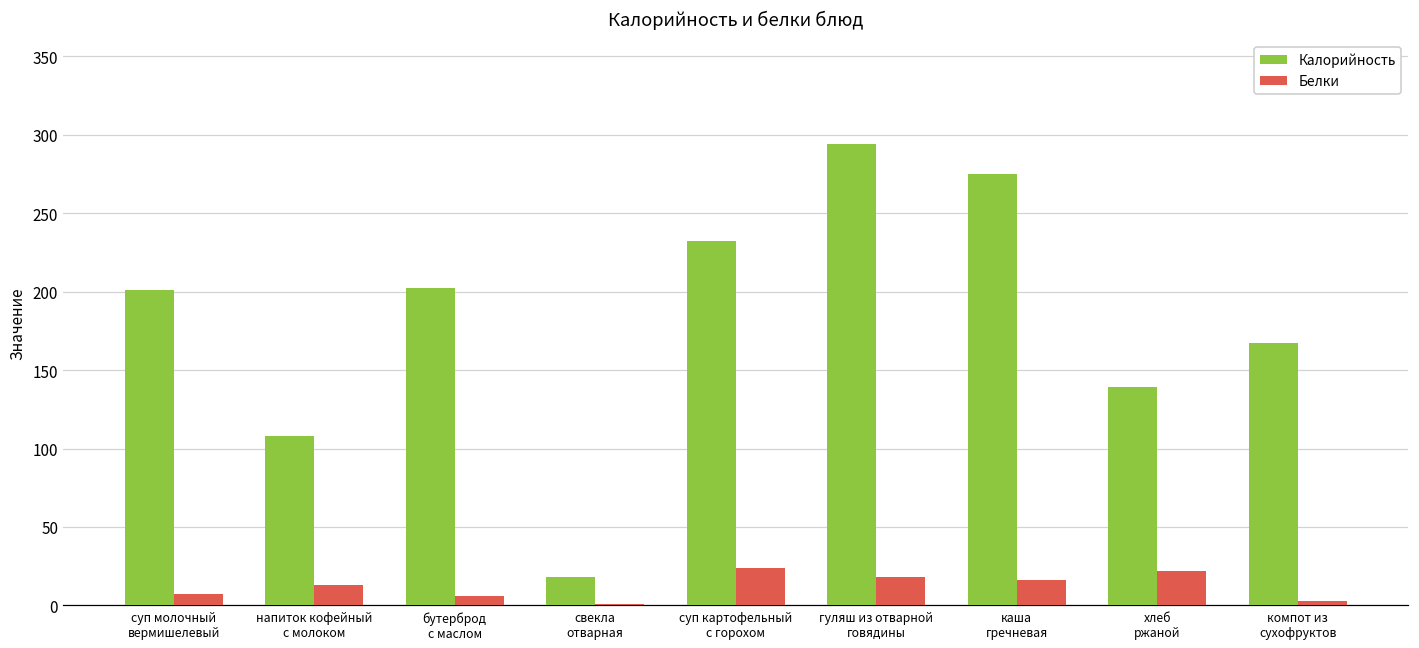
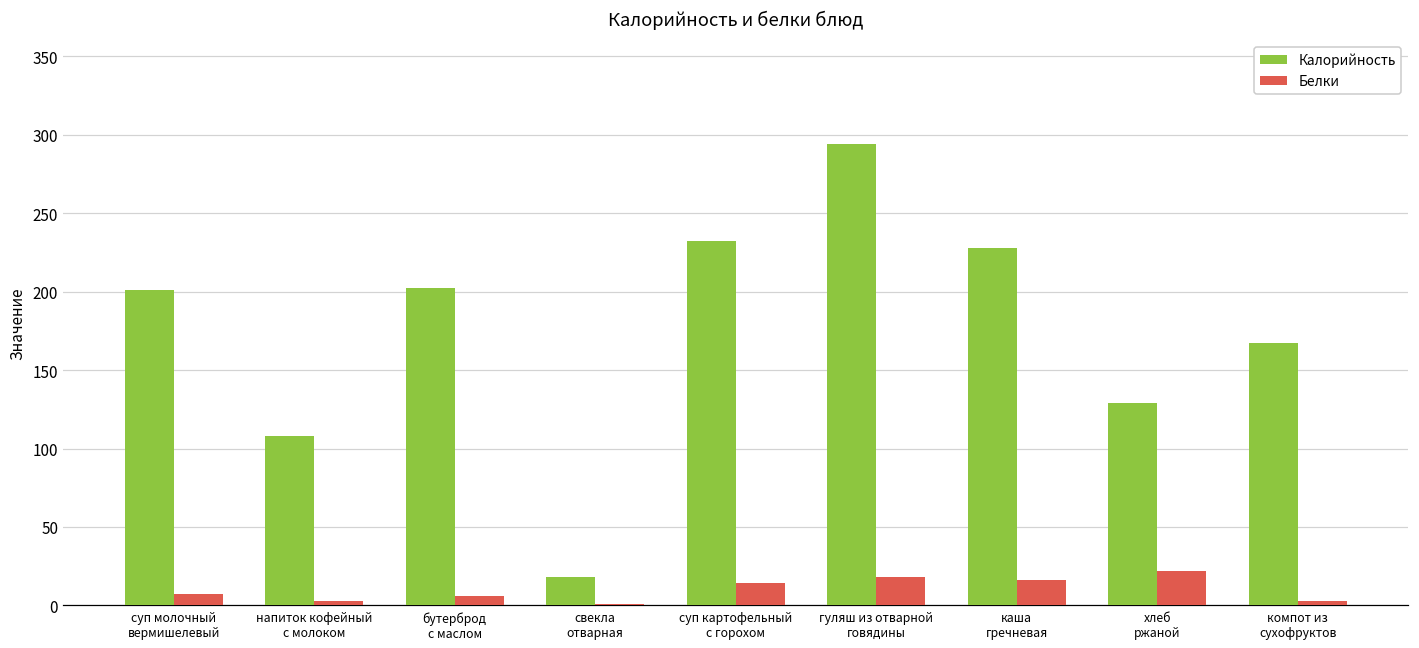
  {
    "Калорийность": {
      "суп молочный вермишелевый": 201,
      "напиток кофейный с молоком": 108,
      "бутерброд с маслом": 202,
      "свекла отварная": 18,
      "суп картофельный с горохом": 232,
      "гуляш из отварной говядины": 294,
-     "каша гречневая": 275,
-     "хлеб ржаной": 139,
+     "каша гречневая": 228,
+     "хлеб ржаной": 129,
      "компот из сухофруктов": 167
    },
    "Белки": {
      "суп молочный вермишелевый": 7,
-     "напиток кофейный с молоком": 13,
+     "напиток кофейный с молоком": 3,
      "бутерброд с маслом": 6,
-     "суп картофельный с горохом": 24,
+     "суп картофельный с горохом": 14,
      "гуляш из отварной говядины": 18,
      "каша гречневая": 16,
      "хлеб ржаной": 22,
      "компот из сухофруктов": 3
    }
  }
